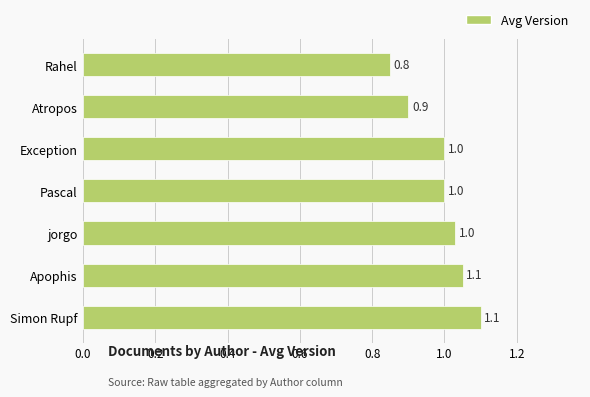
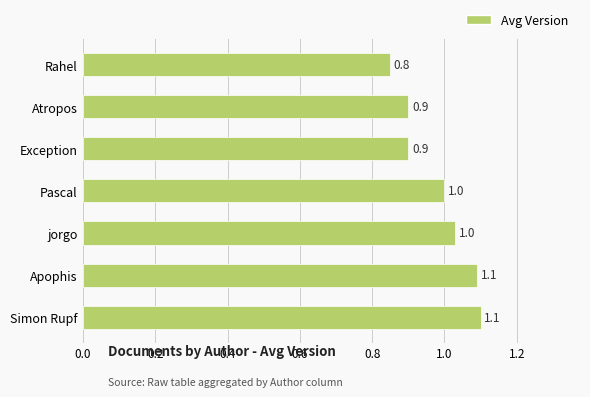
  {
    "Rahel": 0.8,
    "Atropos": 0.9,
-   "Exception": 1.0,
+   "Exception": 0.9,
    "Pascal": 1.0,
    "jorgo": 1.0,
-   "Apophis": 1.05,
+   "Apophis": 1.09,
    "Simon Rupf": 1.1
  }
